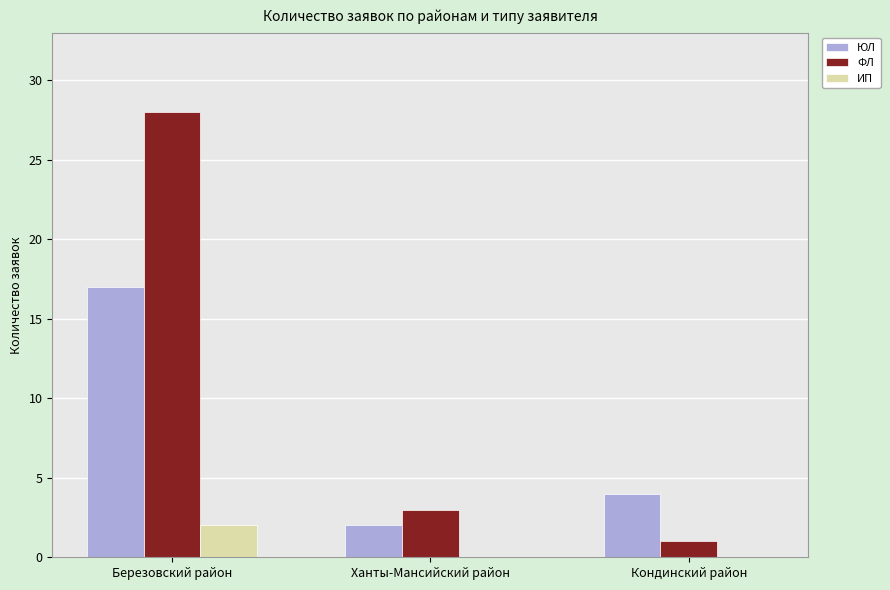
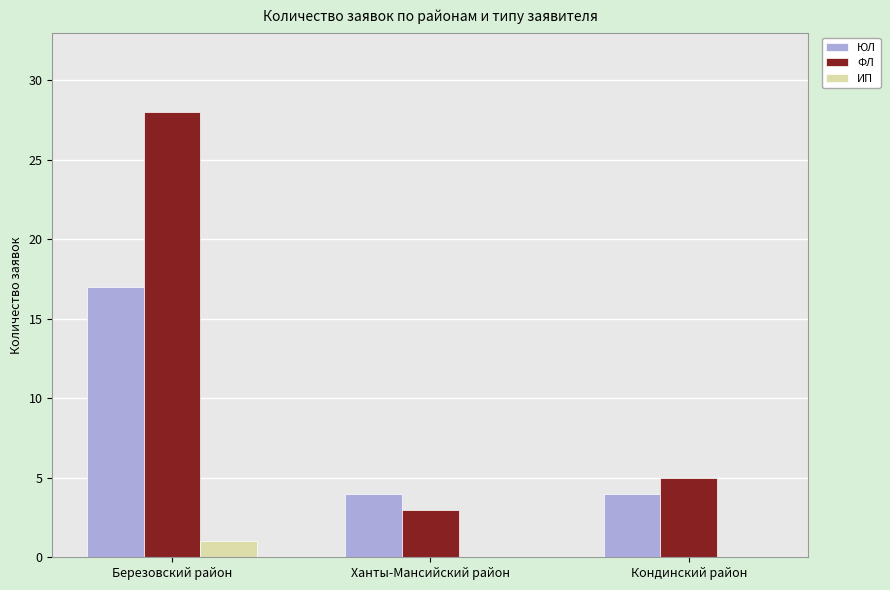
  {
    "ЮЛ": {
      "Березовский район": 17,
-     "Ханты-Мансийский район": 2,
+     "Ханты-Мансийский район": 4,
      "Кондинский район": 4
    },
    "ФЛ": {
      "Березовский район": 28,
      "Ханты-Мансийский район": 3,
-     "Кондинский район": 1
+     "Кондинский район": 5
    },
    "ИП": {
-     "Березовский район": 2,
+     "Березовский район": 1,
      "Ханты-Мансийский район": 0,
      "Кондинский район": 0
    }
  }
